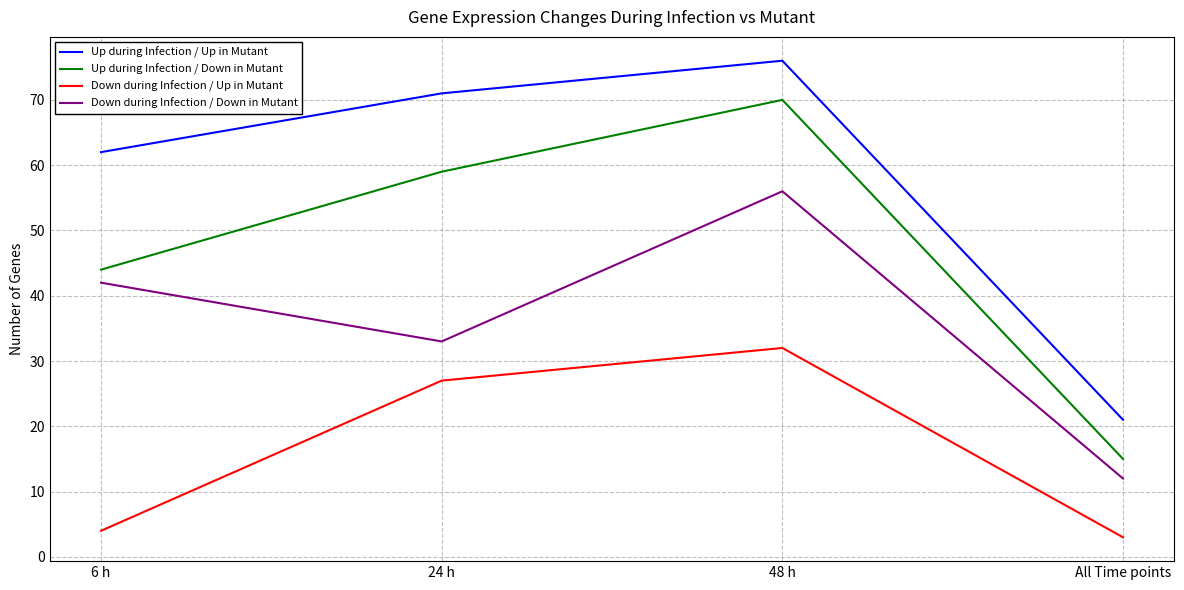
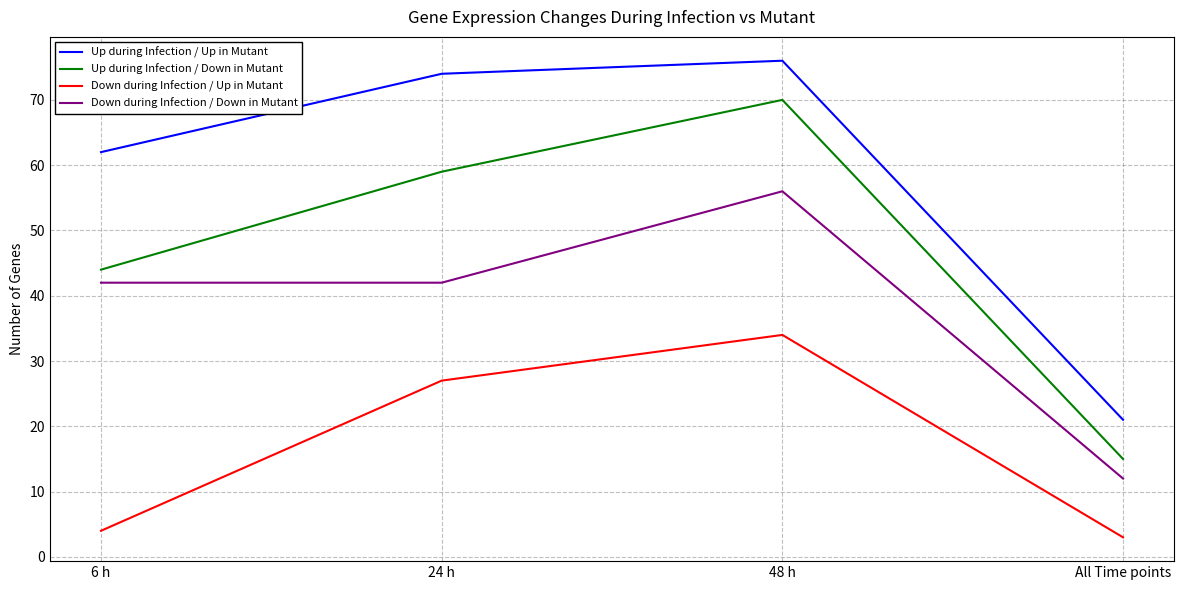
  {
    "Up during Infection / Up in Mutant": {
      "6 h": 62,
-     "24 h": 71,
+     "24 h": 74,
      "48 h": 76,
      "All Time points": 21
    },
    "Up during Infection / Down in Mutant": {
      "6 h": 44,
      "24 h": 59,
      "48 h": 70,
      "All Time points": 15
    },
    "Down during Infection / Up in Mutant": {
      "6 h": 4,
      "24 h": 27,
-     "48 h": 32,
+     "48 h": 34,
      "All Time points": 3
    },
    "Down during Infection / Down in Mutant": {
      "6 h": 42,
-     "24 h": 33,
+     "24 h": 42,
      "48 h": 56,
      "All Time points": 12
    }
  }
